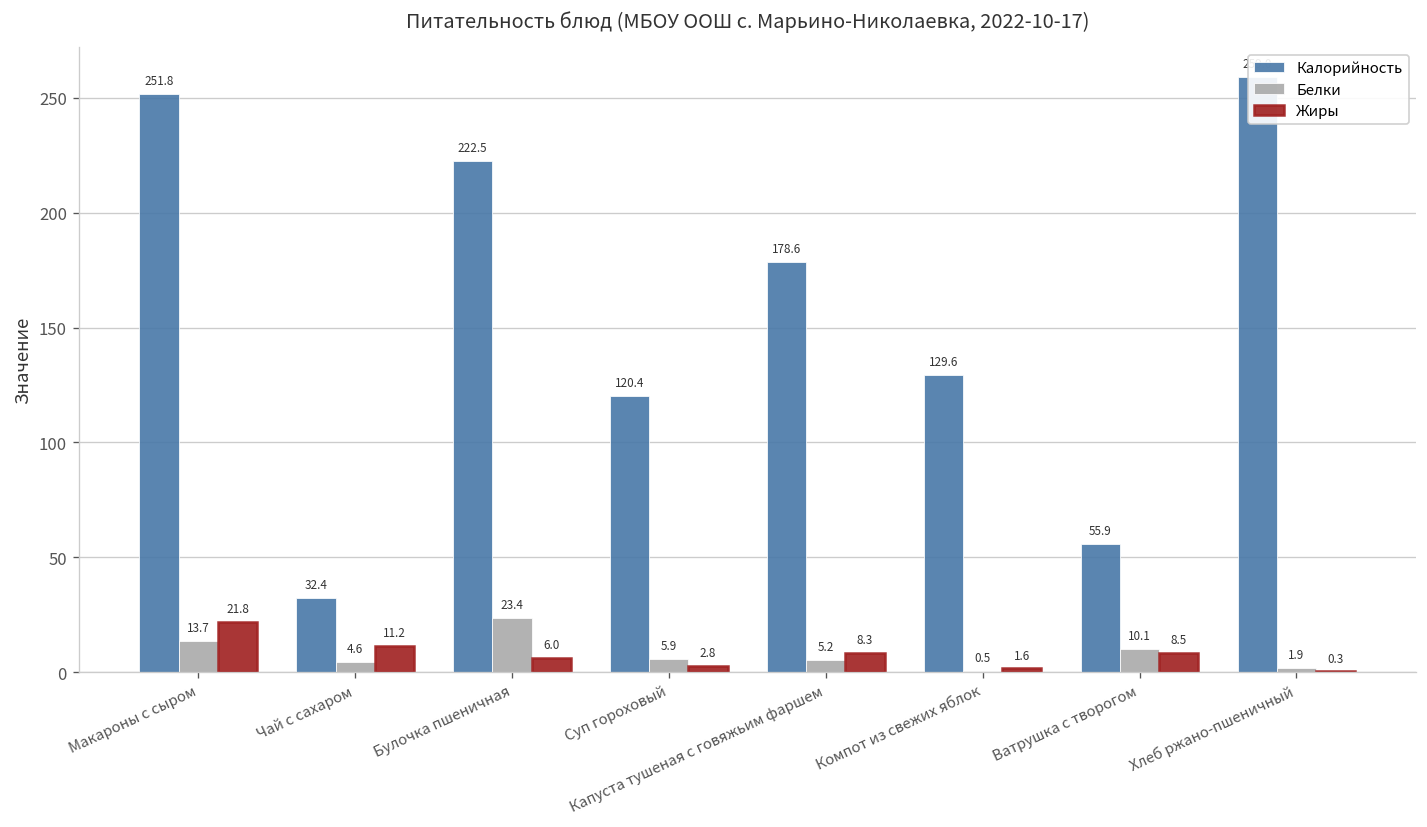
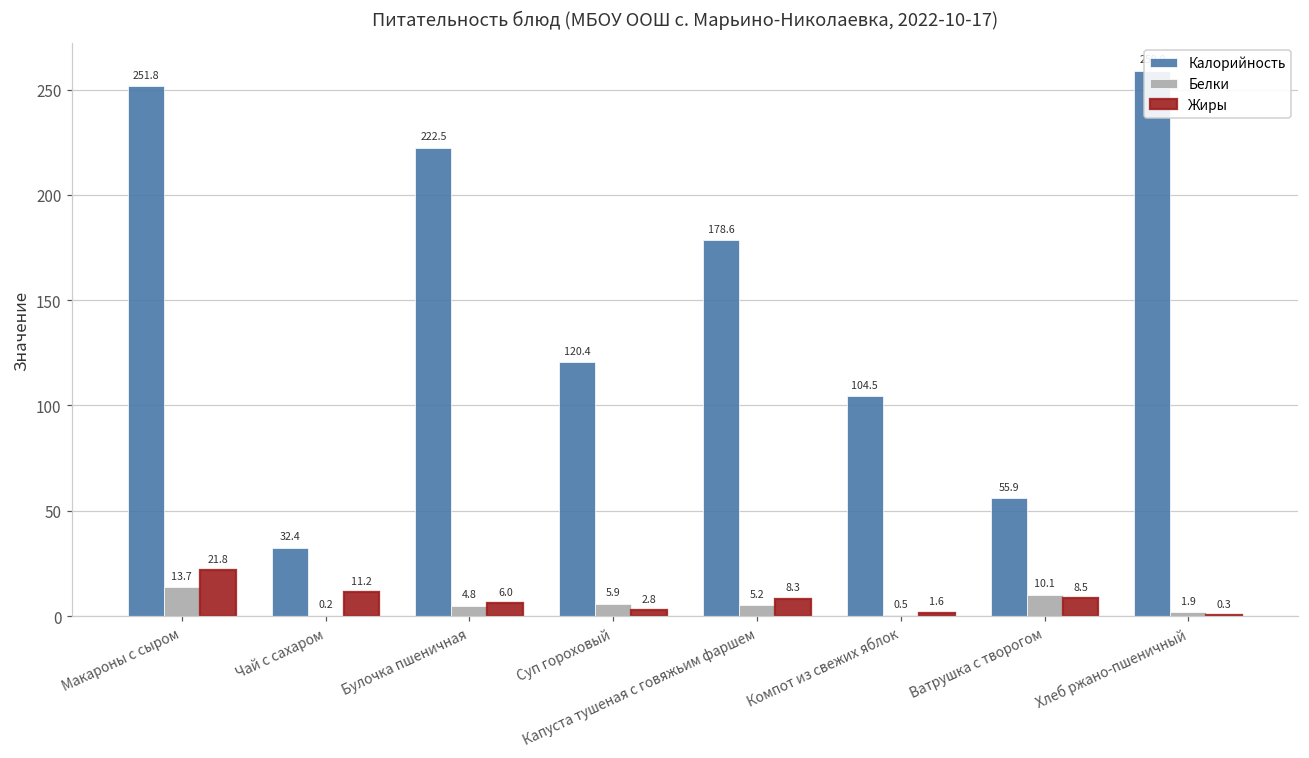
  {
    "Калорийность": {
      "Макароны с сыром": 251.8,
      "Чай с сахаром": 32.4,
      "Булочка пшеничная": 222.5,
      "Суп гороховый": 120.4,
      "Капуста тушеная с говяжьим фаршем": 178.6,
-     "Компот из свежих яблок": 129.6,
+     "Компот из свежих яблок": 104.5,
      "Ватрушка с творогом": 55.9
    },
    "Белки": {
      "Макароны с сыром": 13.7,
-     "Чай с сахаром": 4.6,
-     "Булочка пшеничная": 23.4,
+     "Чай с сахаром": 0.2,
+     "Булочка пшеничная": 4.8,
      "Суп гороховый": 5.9,
      "Капуста тушеная с говяжьим фаршем": 5.2,
      "Компот из свежих яблок": 0.5,
      "Ватрушка с творогом": 10.1,
      "Хлеб ржано-пшеничный": 1.9
    },
    "Жиры": {
      "Макароны с сыром": 21.8,
      "Чай с сахаром": 11.2,
      "Булочка пшеничная": 6.0,
      "Суп гороховый": 2.8,
      "Капуста тушеная с говяжьим фаршем": 8.3,
      "Компот из свежих яблок": 1.6,
      "Ватрушка с творогом": 8.5,
      "Хлеб ржано-пшеничный": 0.3
    }
  }
